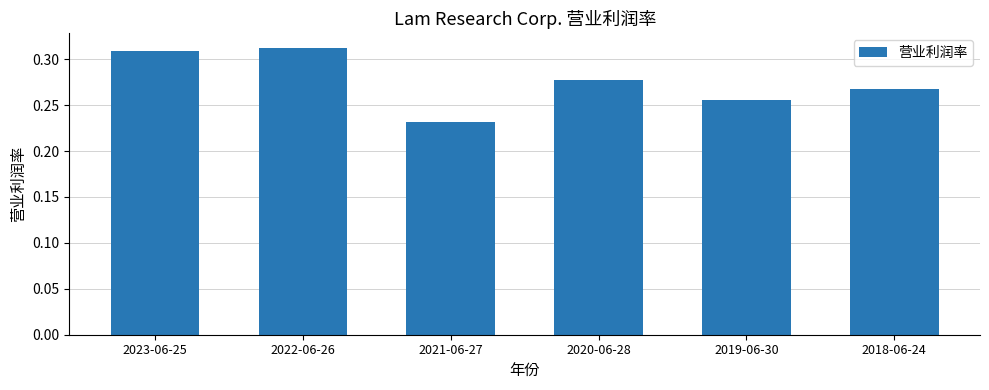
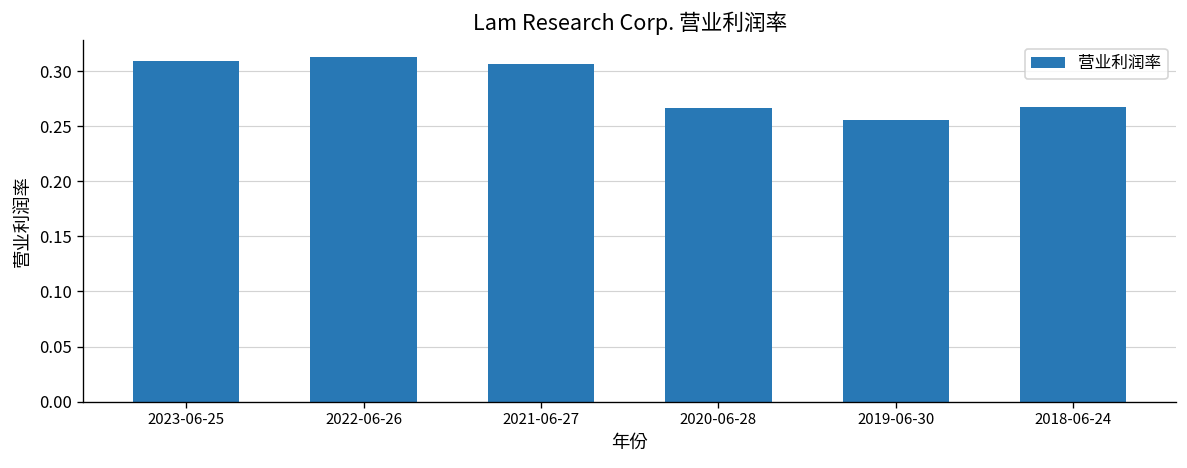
  {
    "2023-06-25": 0.31,
    "2022-06-26": 0.31,
-   "2021-06-27": 0.23,
-   "2020-06-28": 0.28,
+   "2021-06-27": 0.31,
+   "2020-06-28": 0.27,
    "2019-06-30": 0.26,
    "2018-06-24": 0.27
  }
